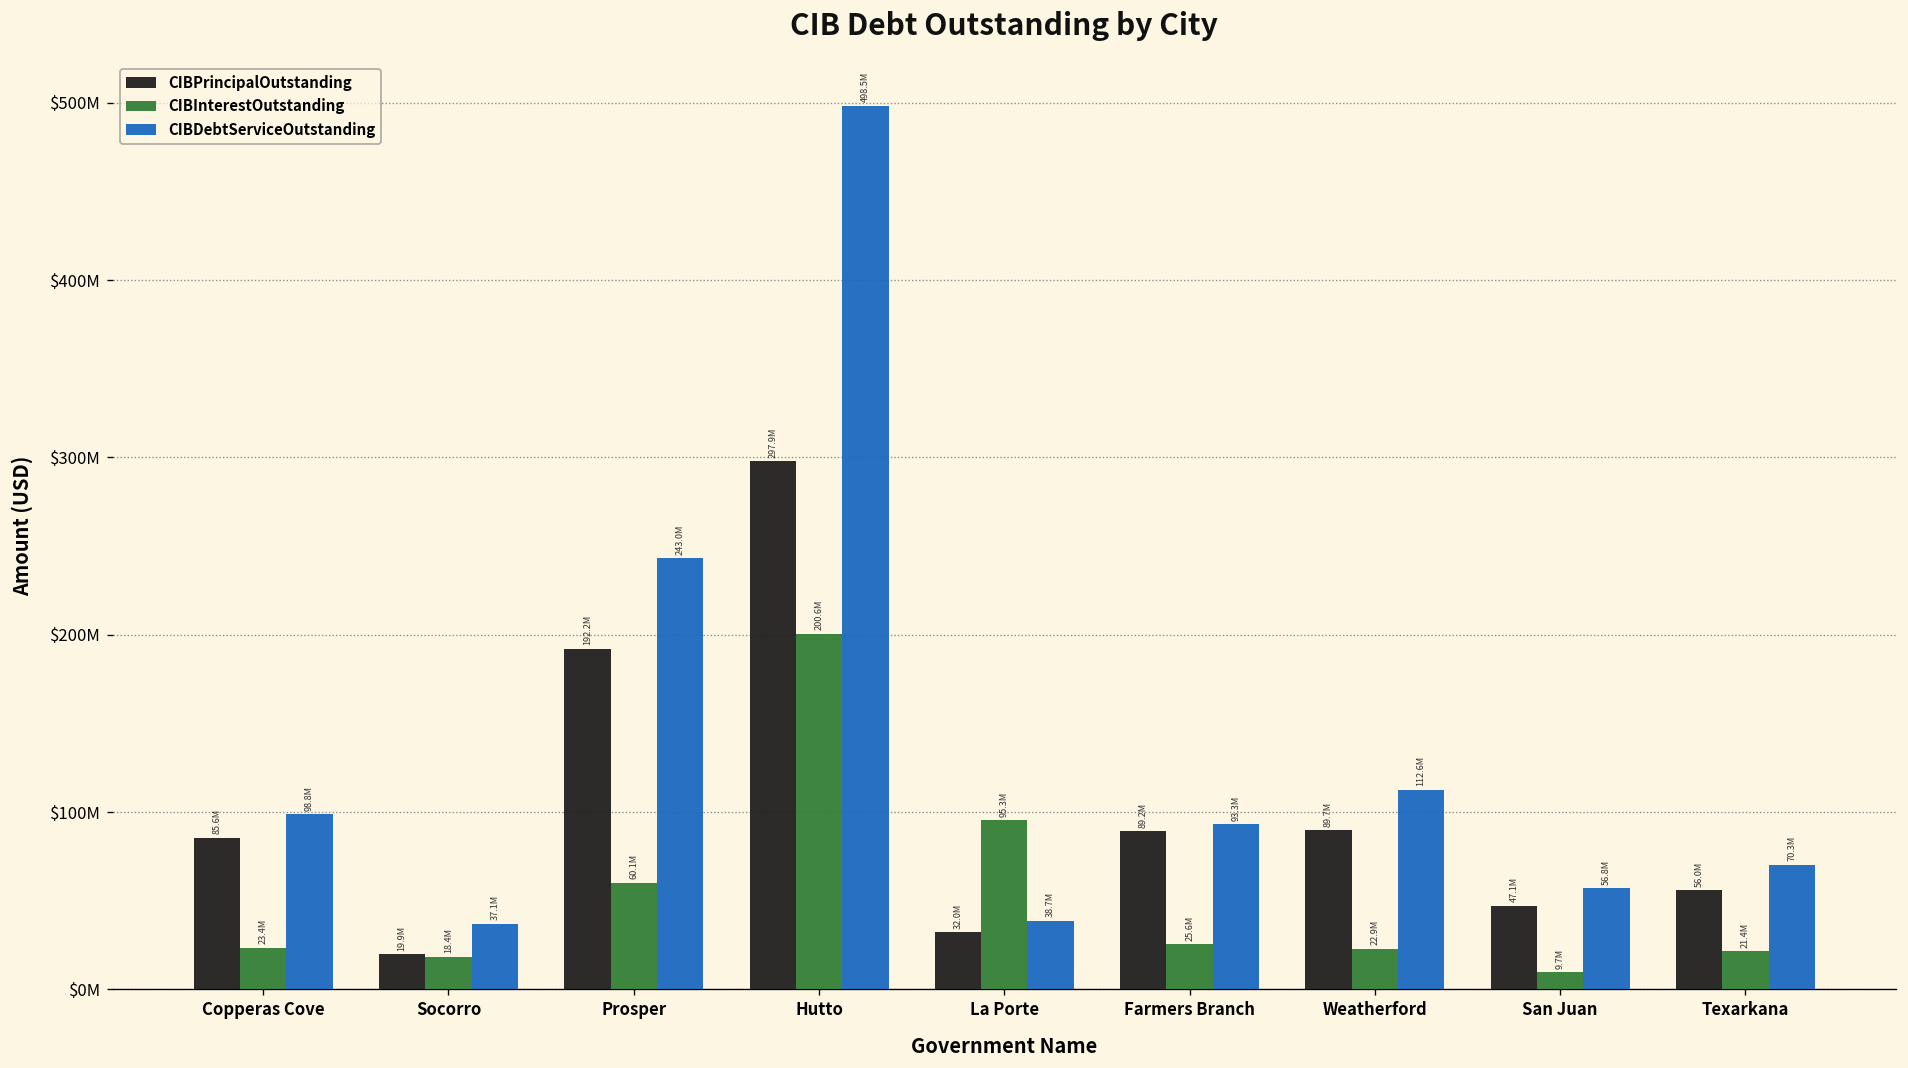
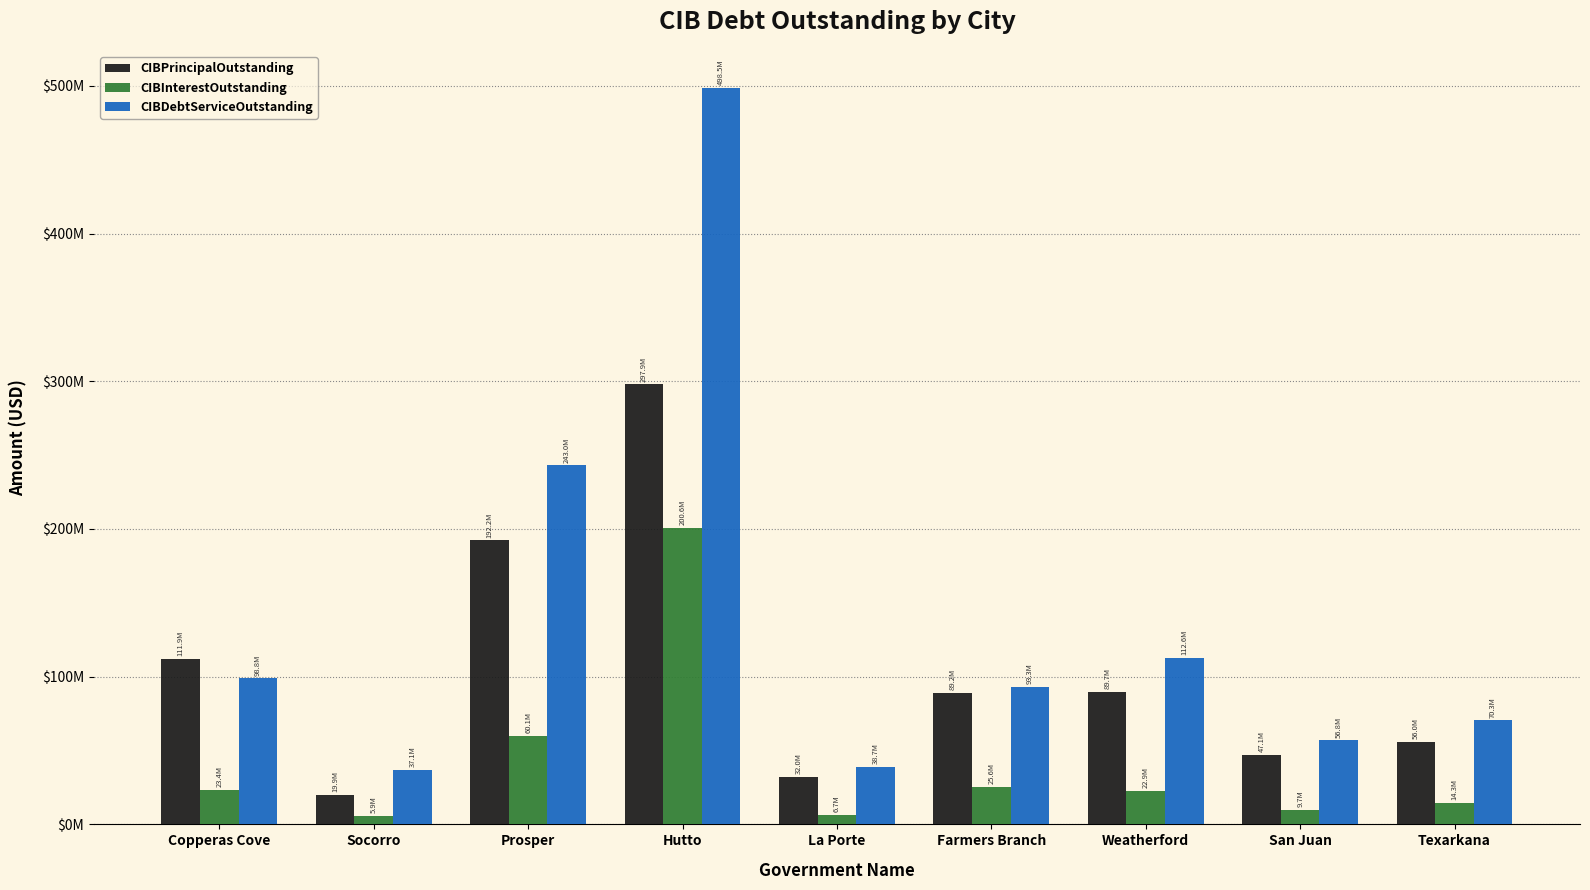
  {
    "CIBPrincipalOutstanding": {
-     "Copperas Cove": "85.6M",
+     "Copperas Cove": "111.9M",
      "Socorro": "19.9M",
      "Prosper": "192.2M",
      "Hutto": "297.9M",
      "La Porte": "32.0M",
      "Farmers Branch": "89.2M",
      "Weatherford": "89.7M",
      "San Juan": "47.1M",
      "Texarkana": "56.0M"
    },
    "CIBInterestOutstanding": {
      "Copperas Cove": "23.4M",
-     "Socorro": "18.4M",
+     "Socorro": "5.9M",
      "Prosper": "60.1M",
      "Hutto": "200.6M",
-     "La Porte": "95.3M",
+     "La Porte": "6.7M",
      "Farmers Branch": "25.6M",
      "Weatherford": "22.9M",
      "San Juan": "9.7M",
-     "Texarkana": "21.4M"
+     "Texarkana": "14.3M"
    },
    "CIBDebtServiceOutstanding": {
      "Copperas Cove": "98.8M",
      "Socorro": "37.1M",
      "Prosper": "243.0M",
      "Hutto": "498.5M",
      "La Porte": "38.7M",
      "Farmers Branch": "93.3M",
      "Weatherford": "112.6M",
      "San Juan": "56.8M",
      "Texarkana": "70.3M"
    }
  }
